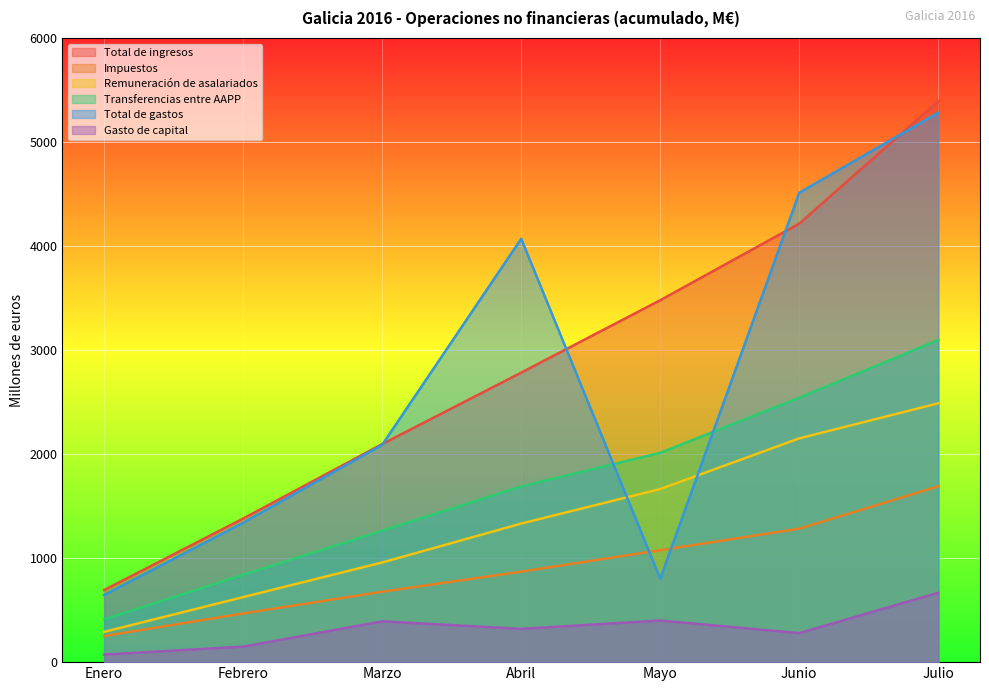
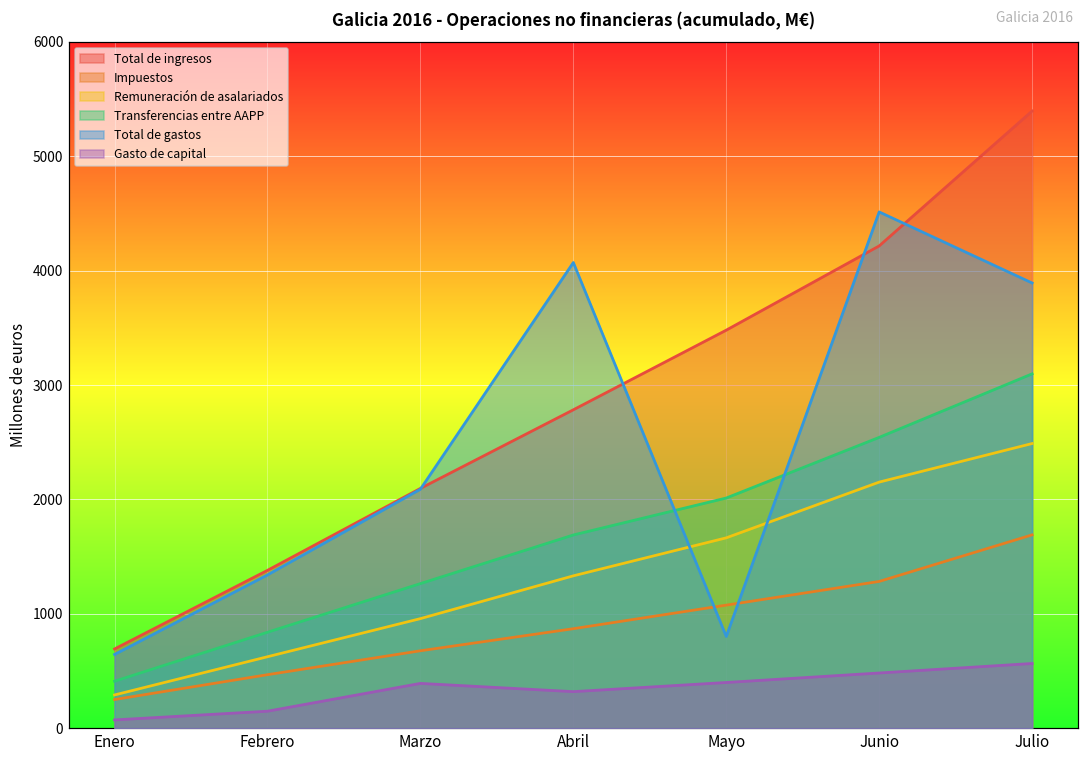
  {
    "Transferencias entre AAPP": {
      "Enero": 410,
      "Febrero": 840,
      "Marzo": 1260,
      "Abril": 1690,
      "Mayo": 2010,
      "Junio": 2540,
      "Julio": 3100
    },
    "Total de gastos": {
      "Enero": 650,
      "Febrero": 1340,
      "Abril": 4070,
      "Mayo": 800,
      "Junio": 4510,
-     "Julio": 5280
+     "Julio": 3890
    },
    "Gasto de capital": {
      "Enero": 70,
      "Febrero": 150,
      "Marzo": 390,
      "Abril": 320,
      "Mayo": 400,
-     "Junio": 280,
-     "Julio": 670
+     "Junio": 480,
+     "Julio": 570
    }
  }
